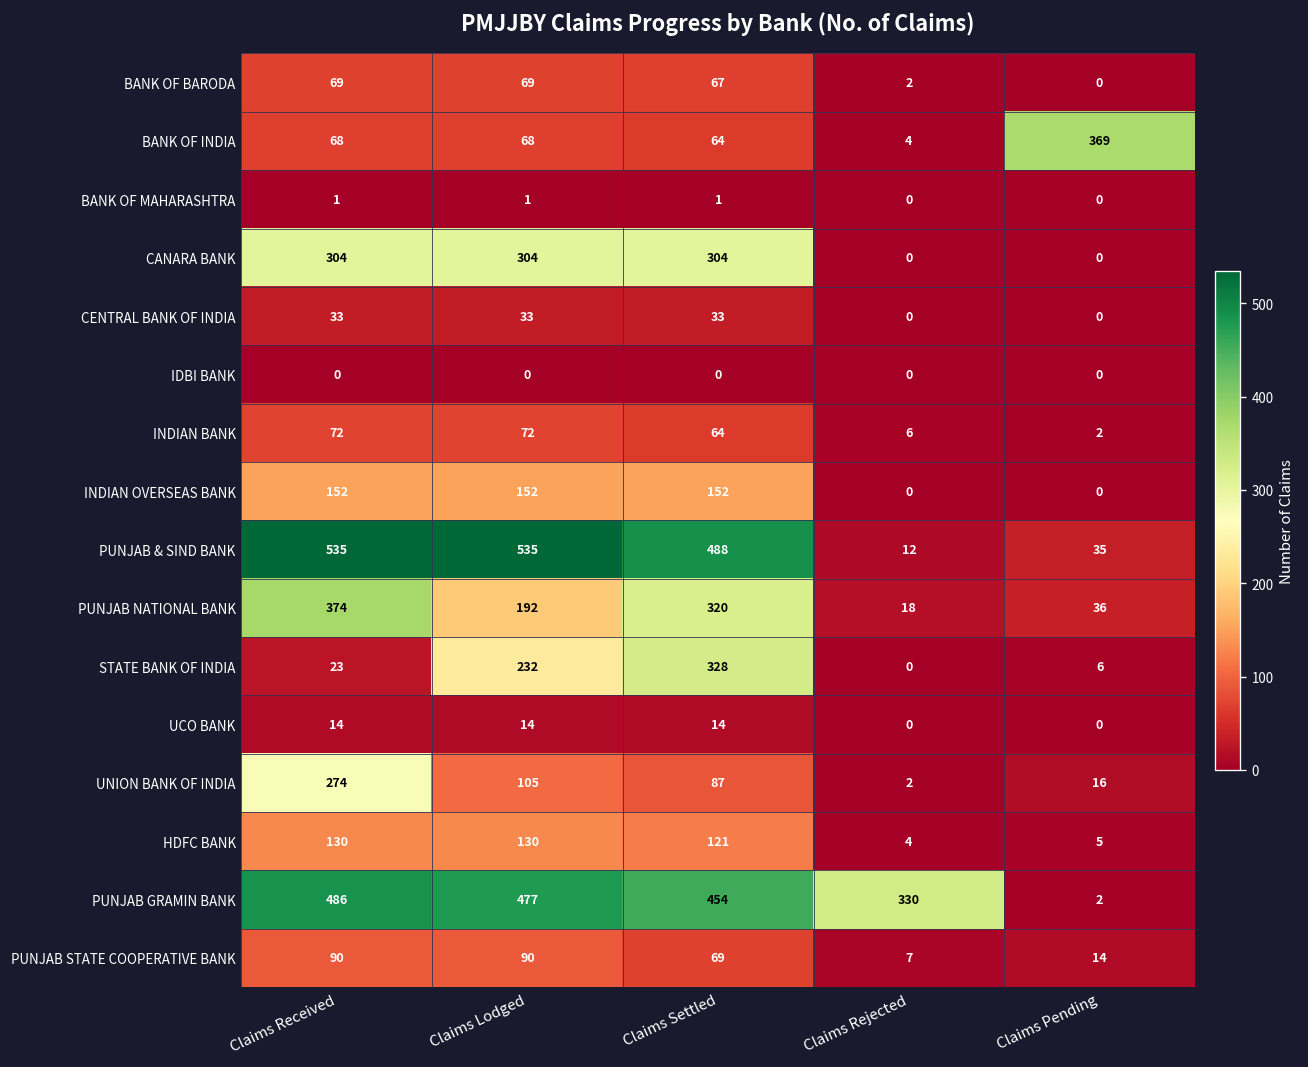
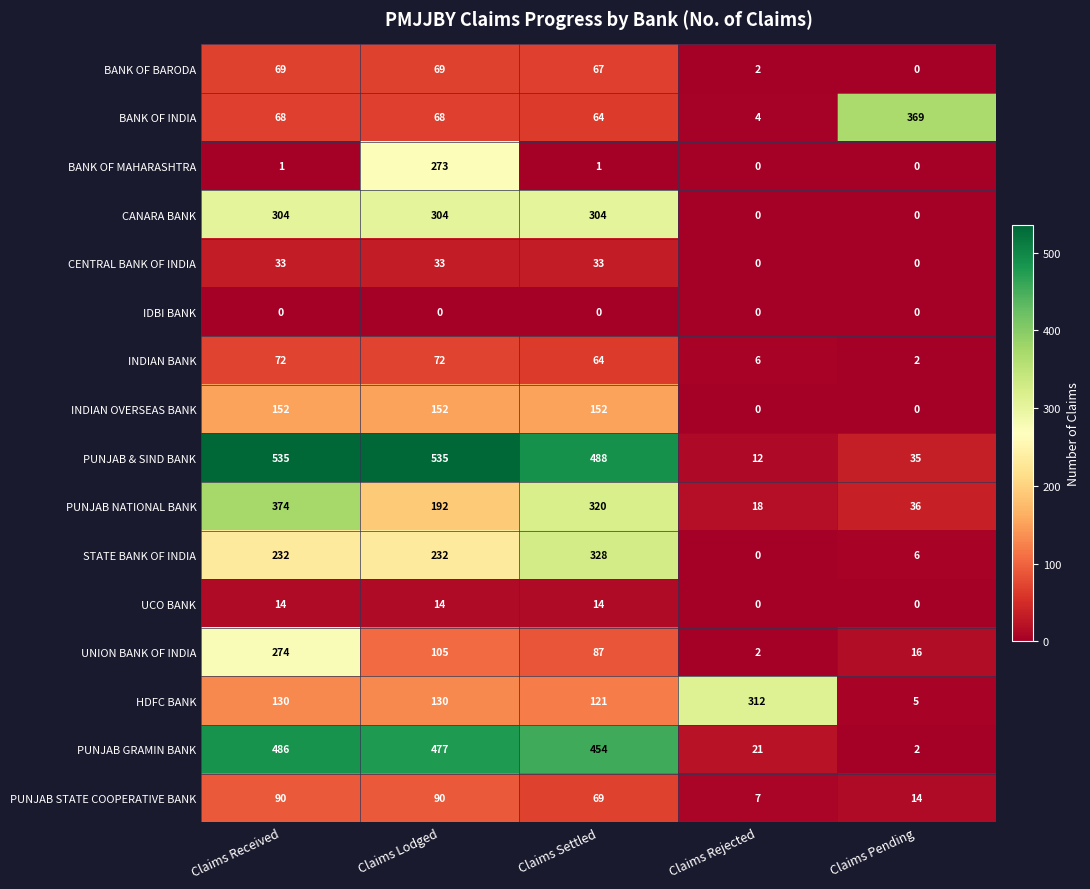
  {
    "BANK OF BARODA": {
      "Claims Received": 69,
      "Claims Lodged": 69,
      "Claims Settled": 67,
      "Claims Rejected": 2,
      "Claims Pending": 0
    },
    "BANK OF INDIA": {
      "Claims Received": 68,
      "Claims Lodged": 68,
      "Claims Settled": 64,
      "Claims Rejected": 4,
      "Claims Pending": 369
    },
    "BANK OF MAHARASHTRA": {
      "Claims Received": 1,
-     "Claims Lodged": 1,
+     "Claims Lodged": 273,
      "Claims Settled": 1,
      "Claims Rejected": 0,
      "Claims Pending": 0
    },
    "CANARA BANK": {
      "Claims Received": 304,
      "Claims Lodged": 304,
      "Claims Settled": 304,
      "Claims Rejected": 0,
      "Claims Pending": 0
    },
    "CENTRAL BANK OF INDIA": {
      "Claims Received": 33,
      "Claims Lodged": 33,
      "Claims Settled": 33,
      "Claims Rejected": 0,
      "Claims Pending": 0
    },
    "IDBI BANK": {
      "Claims Received": 0,
      "Claims Lodged": 0,
      "Claims Settled": 0,
      "Claims Rejected": 0,
      "Claims Pending": 0
    },
    "INDIAN BANK": {
      "Claims Received": 72,
      "Claims Lodged": 72,
      "Claims Settled": 64,
      "Claims Rejected": 6,
      "Claims Pending": 2
    },
    "INDIAN OVERSEAS BANK": {
      "Claims Received": 152,
      "Claims Lodged": 152,
      "Claims Settled": 152,
      "Claims Rejected": 0,
      "Claims Pending": 0
    },
    "PUNJAB & SIND BANK": {
      "Claims Received": 535,
      "Claims Lodged": 535,
      "Claims Settled": 488,
      "Claims Rejected": 12,
      "Claims Pending": 35
    },
    "PUNJAB NATIONAL BANK": {
      "Claims Received": 374,
      "Claims Lodged": 192,
      "Claims Settled": 320,
      "Claims Rejected": 18,
      "Claims Pending": 36
    },
    "STATE BANK OF INDIA": {
-     "Claims Received": 23,
+     "Claims Received": 232,
      "Claims Lodged": 232,
      "Claims Settled": 328,
      "Claims Rejected": 0,
      "Claims Pending": 6
    },
    "UCO BANK": {
      "Claims Received": 14,
      "Claims Lodged": 14,
      "Claims Settled": 14,
      "Claims Rejected": 0,
      "Claims Pending": 0
    },
    "UNION BANK OF INDIA": {
      "Claims Received": 274,
      "Claims Lodged": 105,
      "Claims Settled": 87,
      "Claims Rejected": 2,
      "Claims Pending": 16
    },
    "HDFC BANK": {
      "Claims Received": 130,
      "Claims Lodged": 130,
      "Claims Settled": 121,
-     "Claims Rejected": 4,
+     "Claims Rejected": 312,
      "Claims Pending": 5
    },
    "PUNJAB GRAMIN BANK": {
      "Claims Received": 486,
      "Claims Lodged": 477,
      "Claims Settled": 454,
-     "Claims Rejected": 330,
+     "Claims Rejected": 21,
      "Claims Pending": 2
    },
    "PUNJAB STATE COOPERATIVE BANK": {
      "Claims Received": 90,
      "Claims Lodged": 90,
      "Claims Settled": 69,
      "Claims Rejected": 7,
      "Claims Pending": 14
    }
  }
